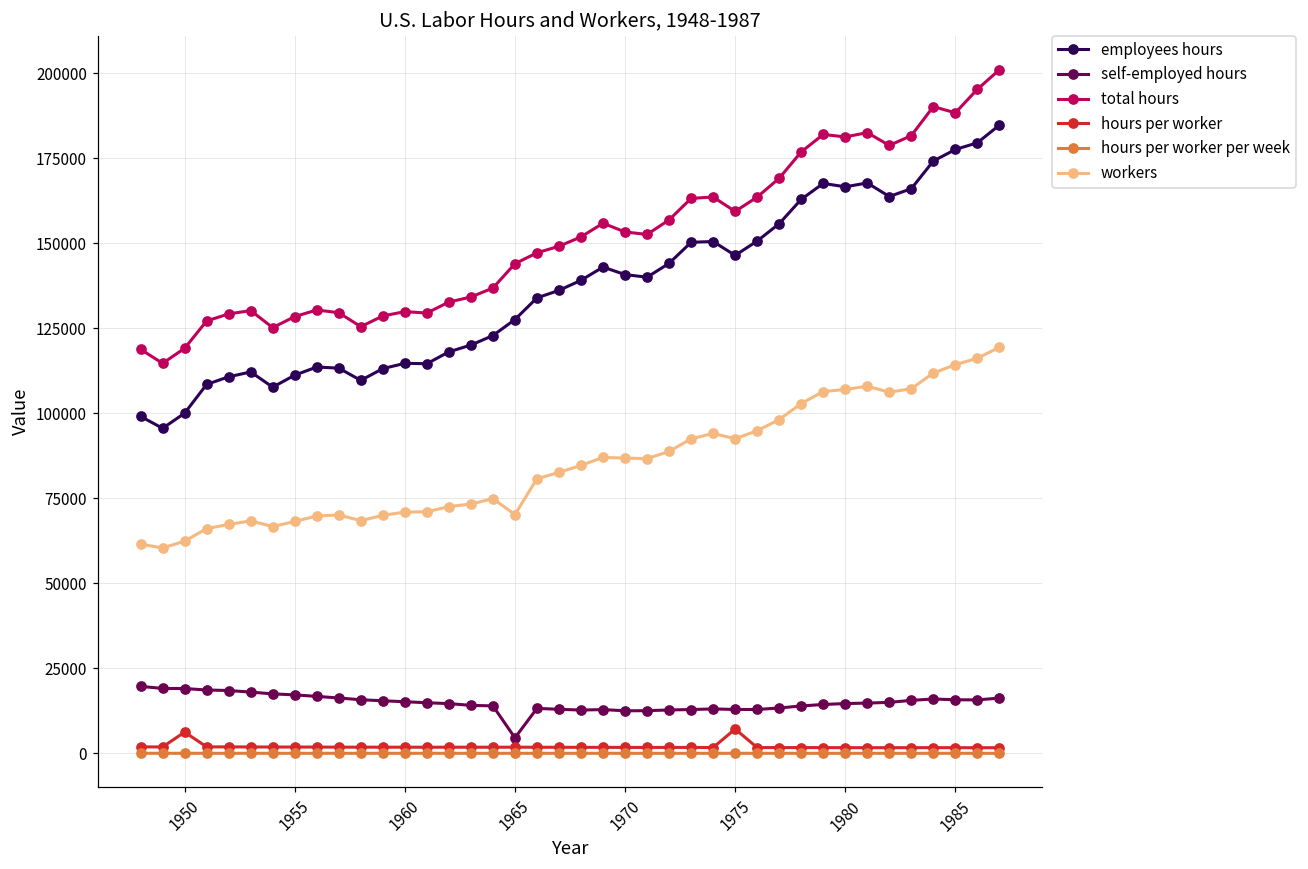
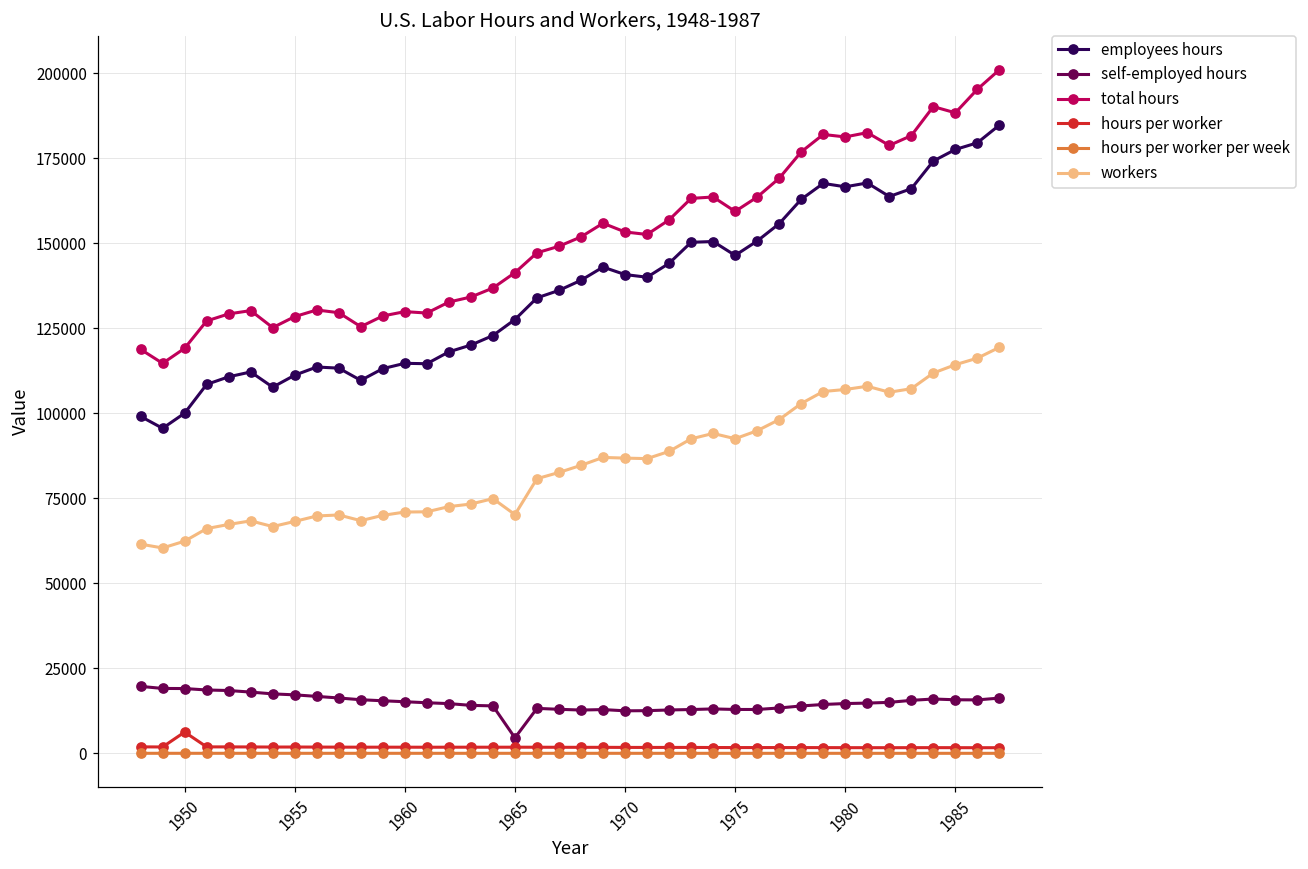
  {
    "employees hours": {
      "1950": 100000,
      "1955": 111000,
      "1960": 115000,
      "1965": 128000,
      "1970": 141000,
      "1975": 146000,
      "1980": 167000,
      "1985": 178000
    },
    "self-employed hours": {
      "1950": 19000,
      "1955": 17000,
      "1960": 15000,
      "1965": 5000,
      "1970": 13000,
      "1975": 13000,
      "1980": 15000,
      "1985": 16000
    },
    "total hours": {
      "1950": 119000,
      "1955": 128000,
      "1960": 130000,
-     "1965": 144000,
+     "1965": 141000,
      "1970": 153000,
      "1975": 159000,
      "1980": 181000,
      "1985": 188000
    },
    "hours per worker": {
      "1950": 6000,
      "1955": 2000,
      "1960": 2000,
      "1965": 2000,
      "1970": 2000,
-     "1975": 7000,
+     "1975": 2000,
      "1980": 2000,
      "1985": 2000
    },
    "hours per worker per week": {
      "1950": 0,
      "1955": 0,
      "1960": 0,
      "1965": 0,
      "1970": 0,
      "1975": 0,
      "1980": 0,
      "1985": 0
    },
    "workers": {
      "1950": 62000,
      "1955": 68000,
      "1960": 71000,
      "1965": 70000,
      "1970": 87000,
      "1975": 93000,
      "1980": 107000,
      "1985": 114000
    }
  }
